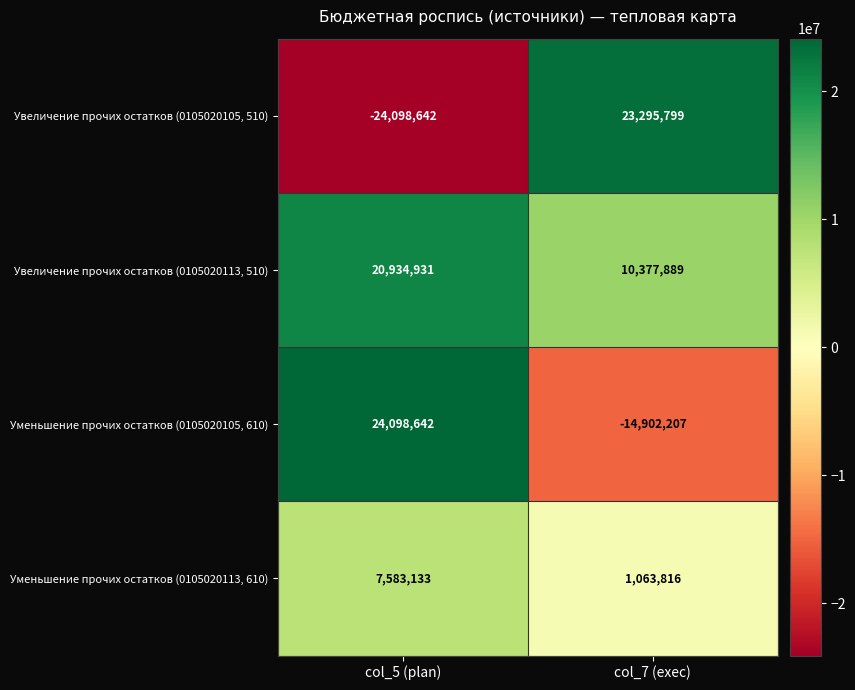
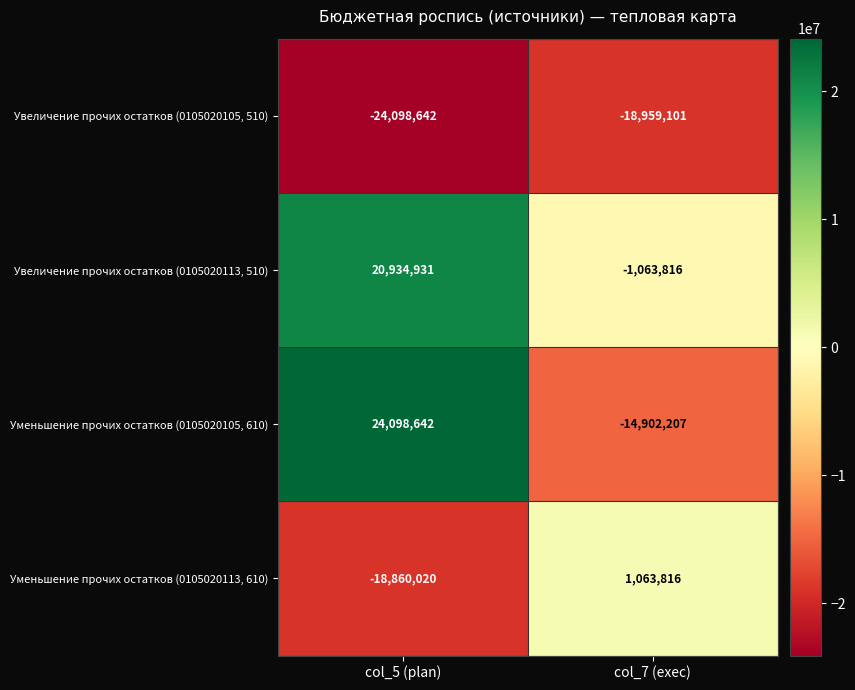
  {
    "Увеличение прочих остатков (0105020105, 510)": {
      "col_5 (plan)": "-24,098,642",
-     "col_7 (exec)": "23,295,799"
+     "col_7 (exec)": "-18,959,101"
    },
    "Увеличение прочих остатков (0105020113, 510)": {
      "col_5 (plan)": "20,934,931",
-     "col_7 (exec)": "10,377,889"
+     "col_7 (exec)": "-1,063,816"
    },
    "Уменьшение прочих остатков (0105020105, 610)": {
      "col_5 (plan)": "24,098,642",
      "col_7 (exec)": "-14,902,207"
    },
    "Уменьшение прочих остатков (0105020113, 610)": {
-     "col_5 (plan)": "7,583,133",
+     "col_5 (plan)": "-18,860,020",
      "col_7 (exec)": "1,063,816"
    }
  }
